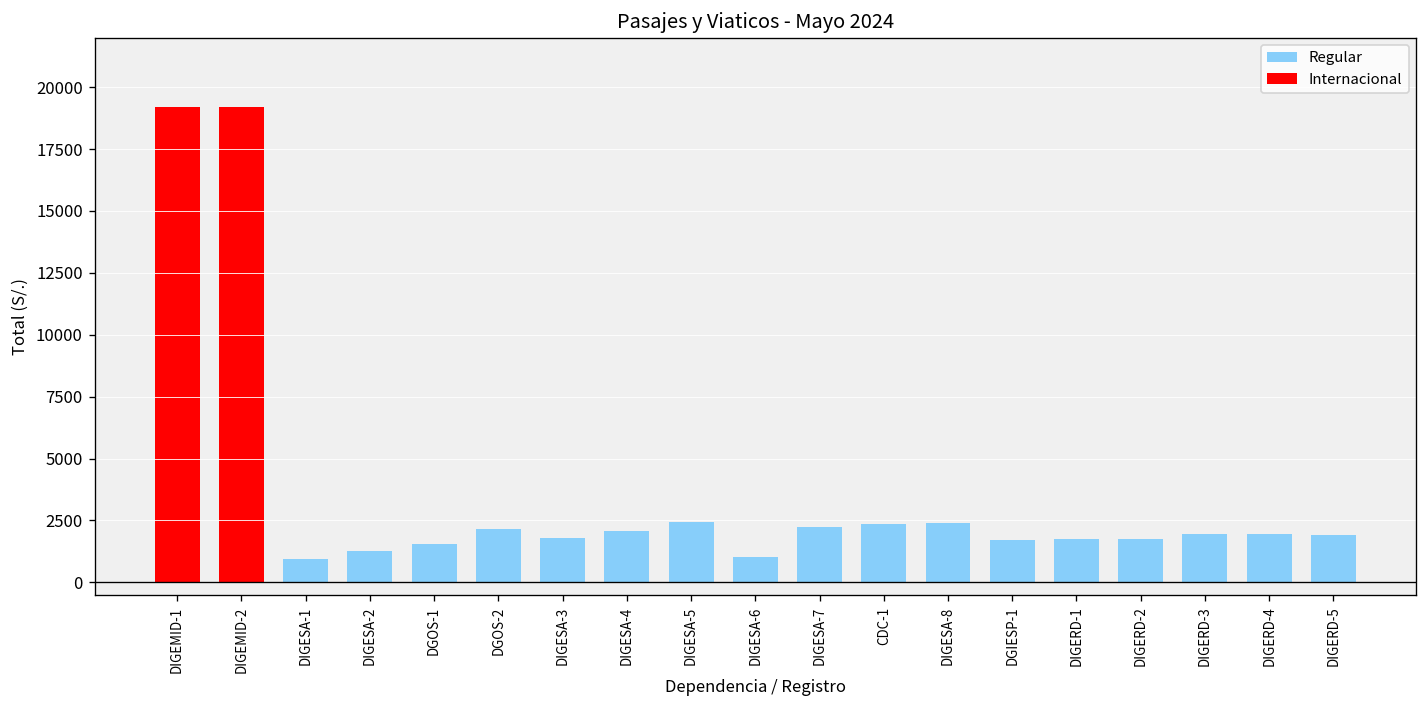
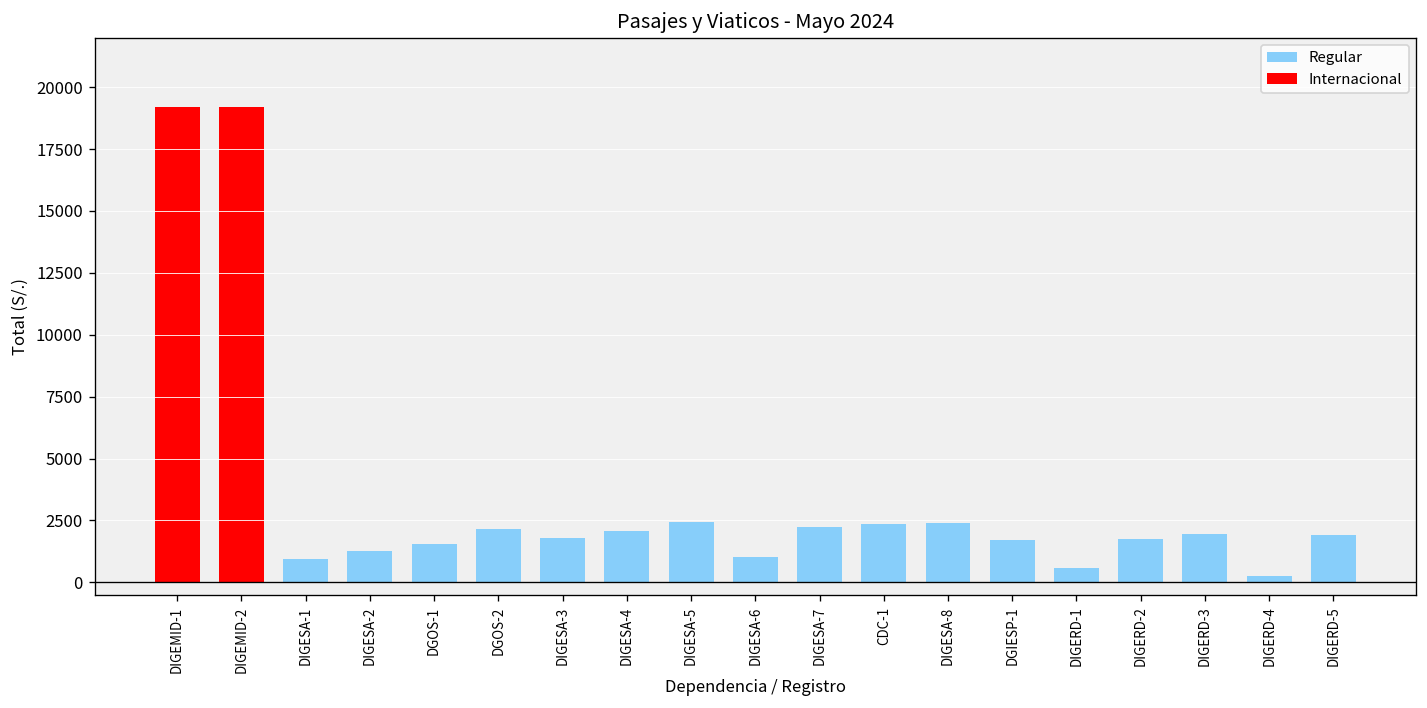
  {
    "DIGEMID-1": 19200,
    "DIGEMID-2": 19200,
    "DIGESA-1": 900,
    "DIGESA-2": 1300,
    "DGOS-1": 1500,
    "DGOS-2": 2200,
    "DIGESA-3": 1800,
    "DIGESA-4": 2100,
    "DIGESA-5": 2400,
    "DIGESA-6": 1000,
    "DIGESA-7": 2200,
    "CDC-1": 2400,
    "DIGESA-8": 2400,
    "DGIESP-1": 1700,
-   "DIGERD-1": 1700,
+   "DIGERD-1": 600,
    "DIGERD-2": 1700,
    "DIGERD-3": 2000,
-   "DIGERD-4": 2000,
+   "DIGERD-4": 300,
    "DIGERD-5": 1900
  }
